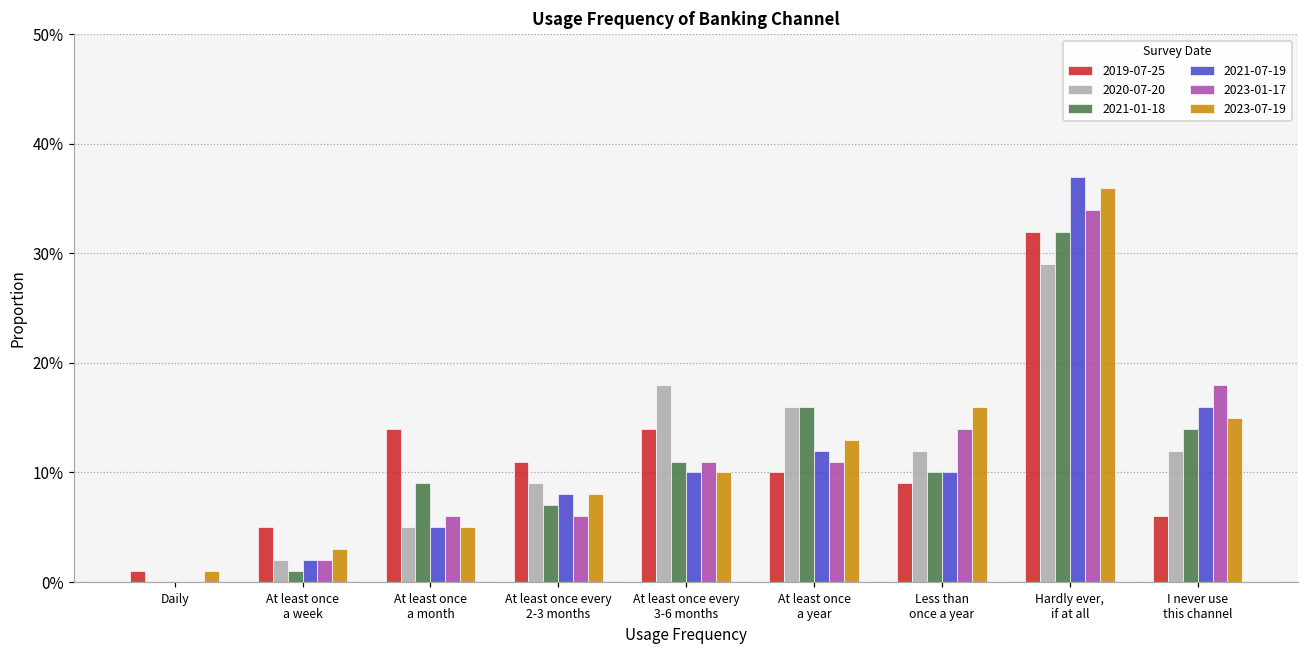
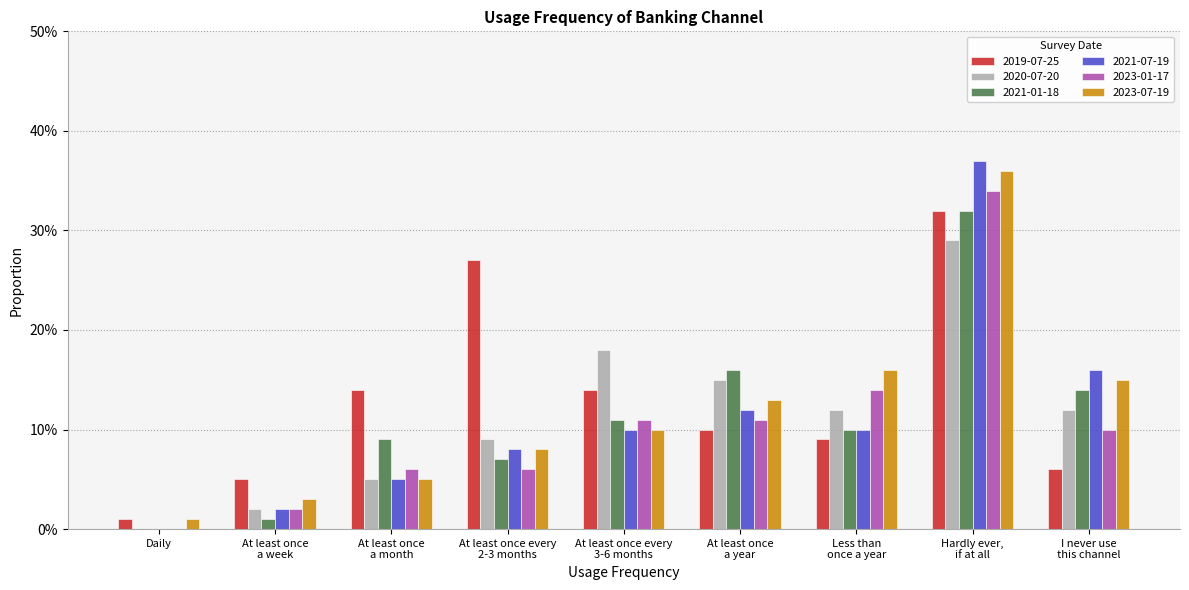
  {
    "2019-07-25": {
      "Daily": "1%",
      "At least once a week": "5%",
      "At least once a month": "14%",
-     "At least once every 2-3 months": "11%",
+     "At least once every 2-3 months": "27%",
      "At least once every 3-6 months": "14%",
      "At least once a year": "10%",
      "Less than once a year": "9%",
      "Hardly ever, if at all": "32%",
      "I never use this channel": "6%"
    },
    "2020-07-20": {
      "Daily": "0%",
      "At least once a week": "2%",
      "At least once a month": "5%",
      "At least once every 2-3 months": "9%",
      "At least once every 3-6 months": "18%",
-     "At least once a year": "16%",
+     "At least once a year": "15%",
      "Less than once a year": "12%",
      "Hardly ever, if at all": "29%",
      "I never use this channel": "12%"
    },
    "2021-01-18": {
      "Daily": "0%",
      "At least once a week": "1%",
      "At least once a month": "9%",
      "At least once every 2-3 months": "7%",
      "At least once every 3-6 months": "11%",
      "At least once a year": "16%",
      "Less than once a year": "10%",
      "Hardly ever, if at all": "32%",
      "I never use this channel": "14%"
    },
    "2021-07-19": {
      "Daily": "0%",
      "At least once a week": "2%",
      "At least once a month": "5%",
      "At least once every 2-3 months": "8%",
      "At least once every 3-6 months": "10%",
      "At least once a year": "12%",
      "Less than once a year": "10%",
      "Hardly ever, if at all": "37%",
      "I never use this channel": "16%"
    },
    "2023-01-17": {
      "Daily": "0%",
      "At least once a week": "2%",
      "At least once a month": "6%",
      "At least once every 2-3 months": "6%",
      "At least once every 3-6 months": "11%",
      "At least once a year": "11%",
      "Less than once a year": "14%",
      "Hardly ever, if at all": "34%",
-     "I never use this channel": "18%"
+     "I never use this channel": "10%"
    },
    "2023-07-19": {
      "Daily": "1%",
      "At least once a week": "3%",
      "At least once a month": "5%",
      "At least once every 2-3 months": "8%",
      "At least once every 3-6 months": "10%",
      "At least once a year": "13%",
      "Less than once a year": "16%",
      "Hardly ever, if at all": "36%",
      "I never use this channel": "15%"
    }
  }
